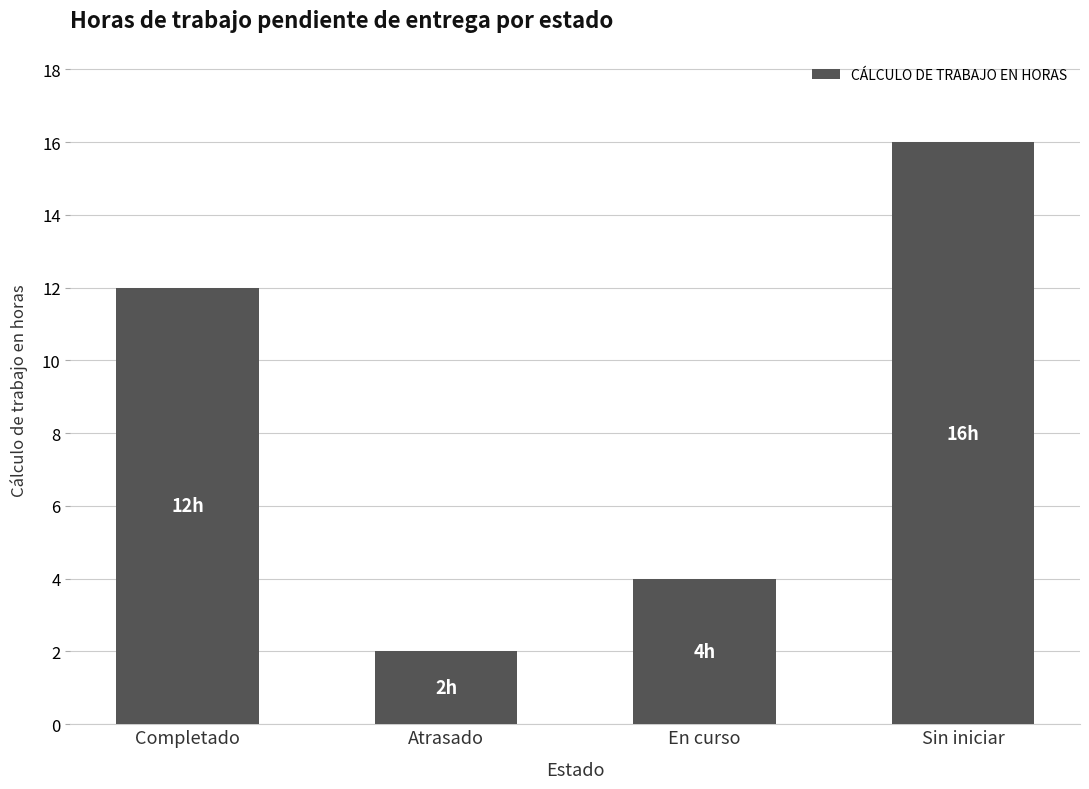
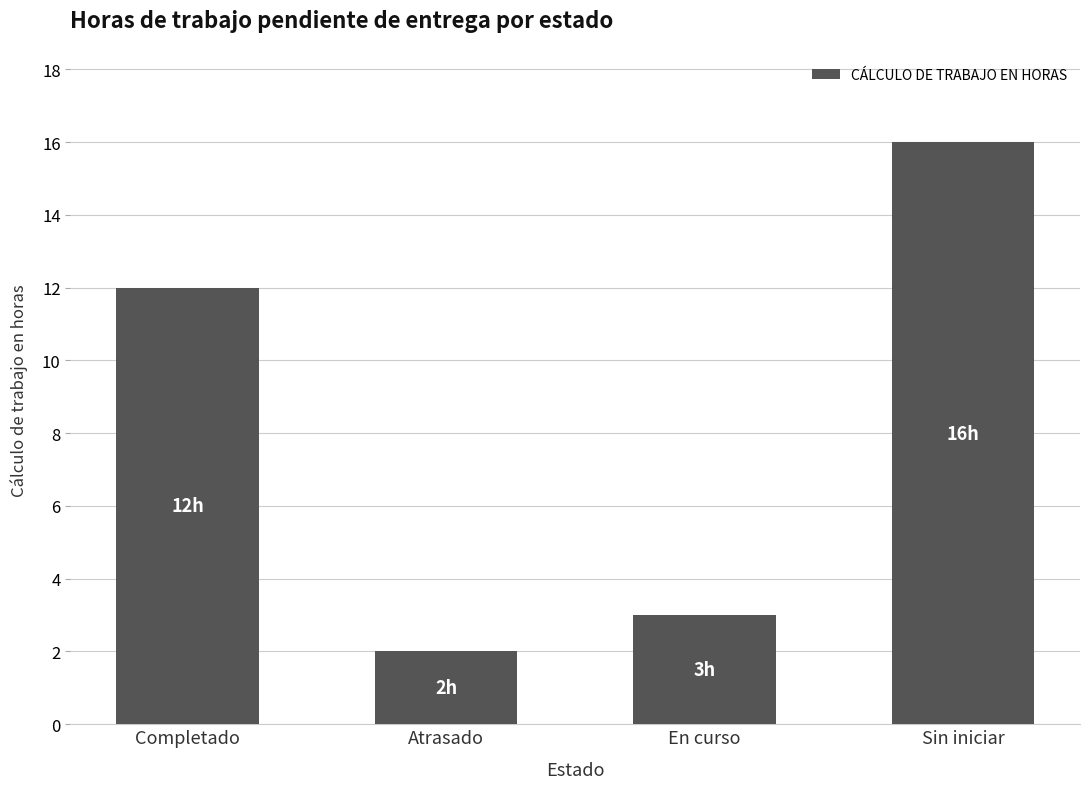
  {
    "Completado": "12h",
    "Atrasado": "2h",
-   "En curso": "4h",
+   "En curso": "3h",
    "Sin iniciar": "16h"
  }
